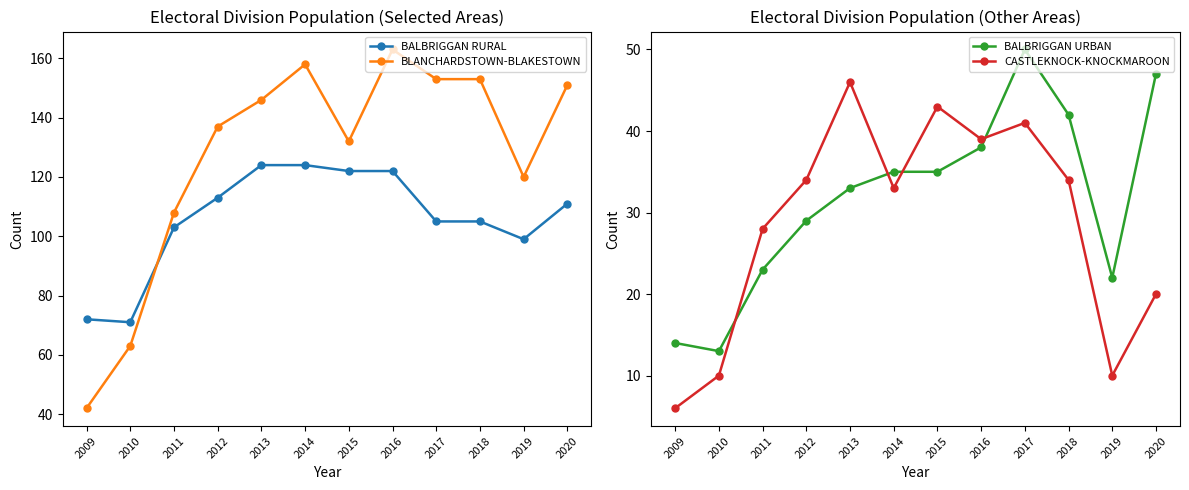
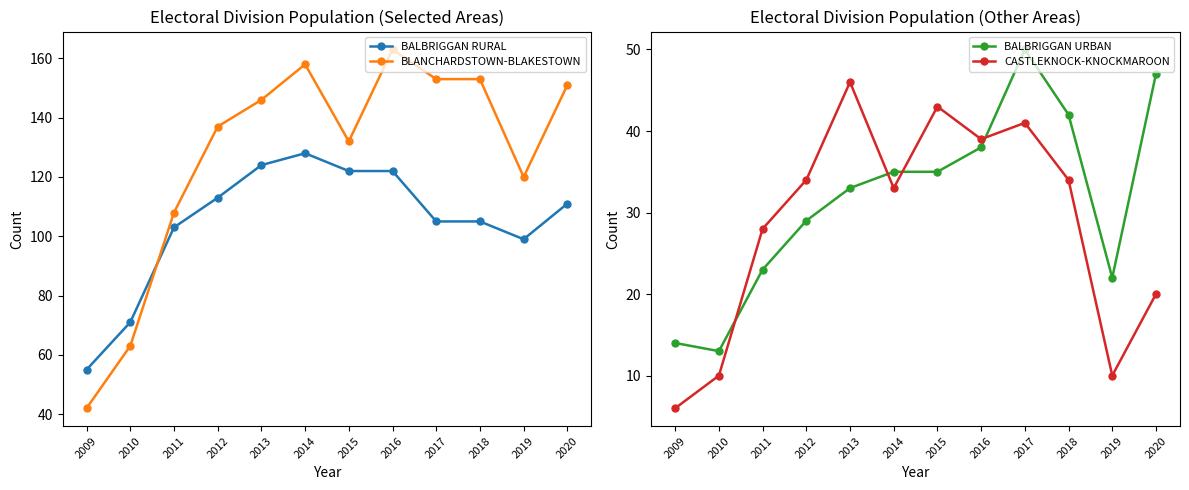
  {
    "Electoral Division Population (Selected Areas)": {
      "BALBRIGGAN RURAL": {
-       "2009": 72,
+       "2009": 55,
        "2010": 71,
        "2011": 103,
        "2012": 113,
        "2013": 124,
-       "2014": 124,
+       "2014": 128,
        "2015": 122,
        "2016": 122,
        "2017": 105,
        "2018": 105,
        "2019": 99,
        "2020": 111
      },
      "BLANCHARDSTOWN-BLAKESTOWN": {
        "2009": 42,
        "2010": 63,
        "2011": 108,
        "2012": 137,
        "2013": 146,
        "2014": 158,
        "2015": 132,
        "2017": 153,
        "2018": 153,
        "2019": 120,
        "2020": 151
      }
    },
    "Electoral Division Population (Other Areas)": {
      "BALBRIGGAN URBAN": {
        "2009": 14,
        "2010": 13,
        "2011": 23,
        "2012": 29,
        "2013": 33,
        "2014": 35,
        "2015": 35,
        "2016": 38,
        "2018": 42,
        "2019": 22,
        "2020": 47
      },
      "CASTLEKNOCK-KNOCKMAROON": {
        "2009": 6,
        "2010": 10,
        "2011": 28,
        "2012": 34,
        "2013": 46,
        "2014": 33,
        "2015": 43,
        "2016": 39,
        "2017": 41,
        "2018": 34,
        "2019": 10,
        "2020": 20
      }
    }
  }
